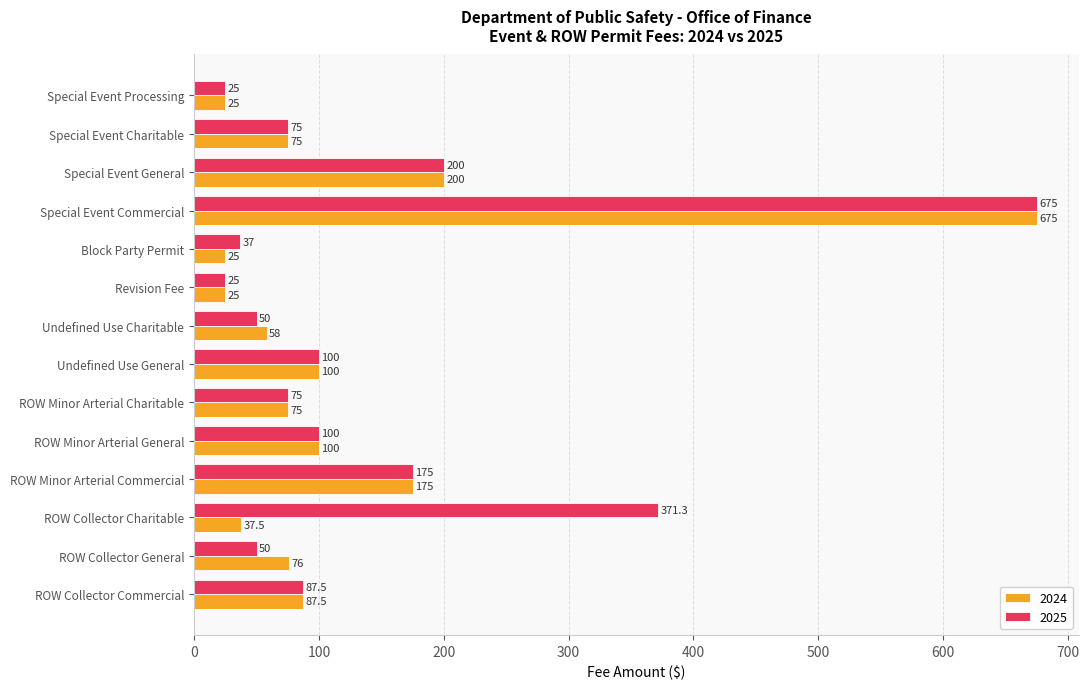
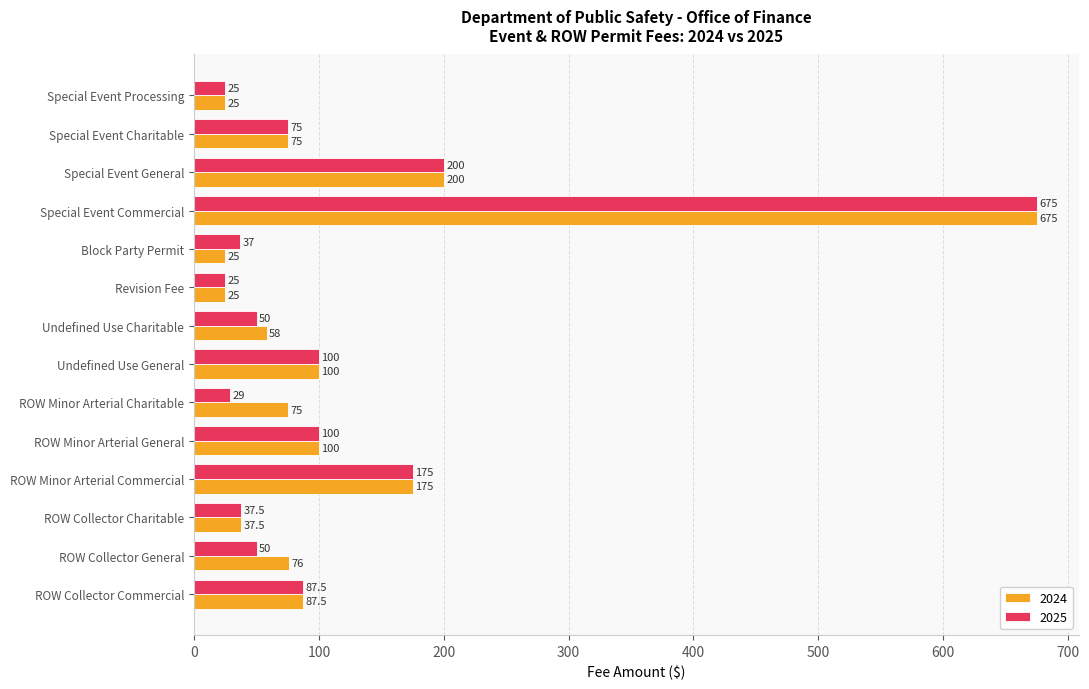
  {
    "2024": {
      "Special Event Processing": 25,
      "Special Event Charitable": 75,
      "Special Event General": 200,
      "Special Event Commercial": 675,
      "Block Party Permit": 25,
      "Revision Fee": 25,
      "Undefined Use Charitable": 58,
      "Undefined Use General": 100,
      "ROW Minor Arterial Charitable": 75,
      "ROW Minor Arterial General": 100,
      "ROW Minor Arterial Commercial": 175,
      "ROW Collector Charitable": 37.5,
      "ROW Collector General": 76,
      "ROW Collector Commercial": 87.5
    },
    "2025": {
      "Special Event Processing": 25,
      "Special Event Charitable": 75,
      "Special Event General": 200,
      "Special Event Commercial": 675,
      "Block Party Permit": 37,
      "Revision Fee": 25,
      "Undefined Use Charitable": 50,
      "Undefined Use General": 100,
-     "ROW Minor Arterial Charitable": 75,
+     "ROW Minor Arterial Charitable": 29,
      "ROW Minor Arterial General": 100,
      "ROW Minor Arterial Commercial": 175,
-     "ROW Collector Charitable": 371.3,
+     "ROW Collector Charitable": 37.5,
      "ROW Collector General": 50,
      "ROW Collector Commercial": 87.5
    }
  }
